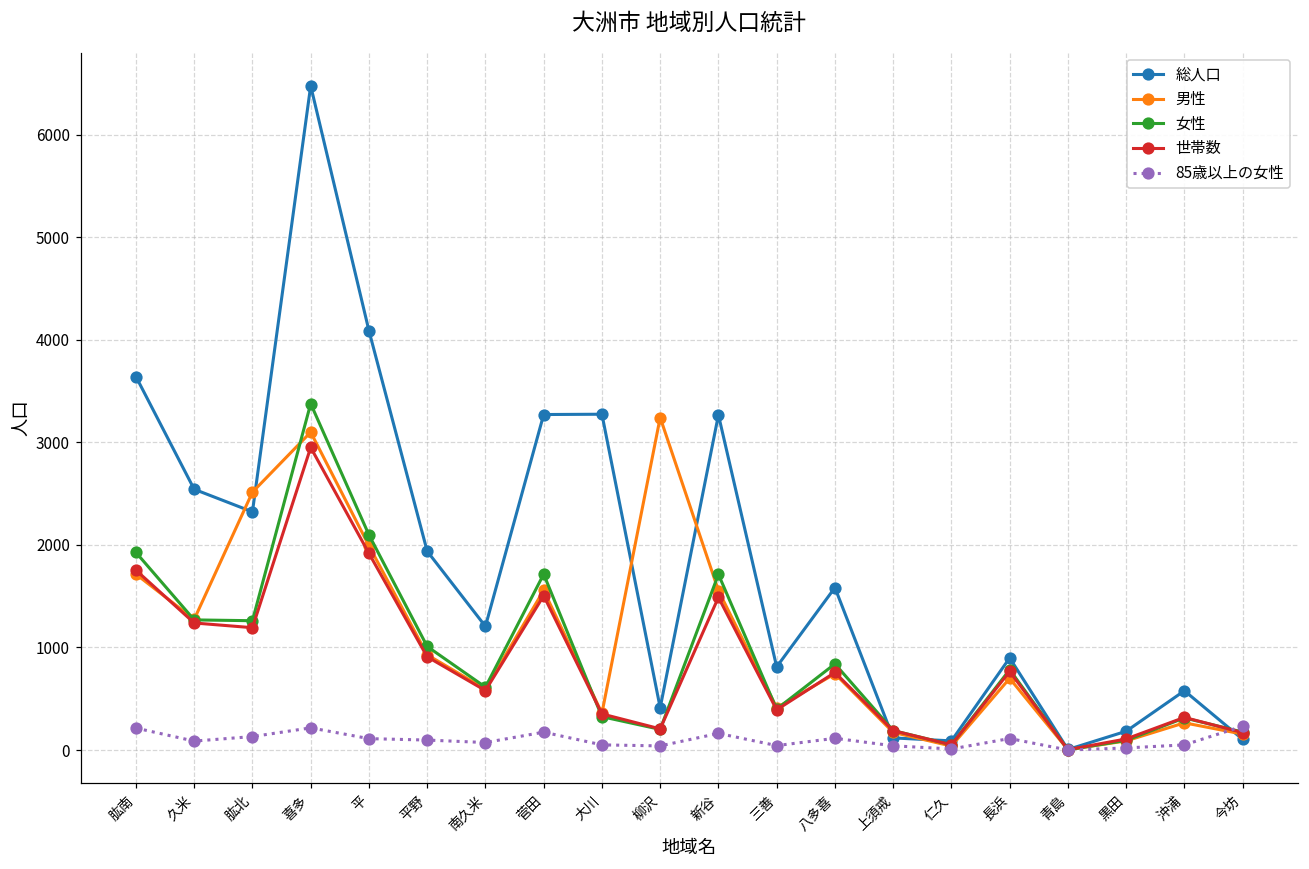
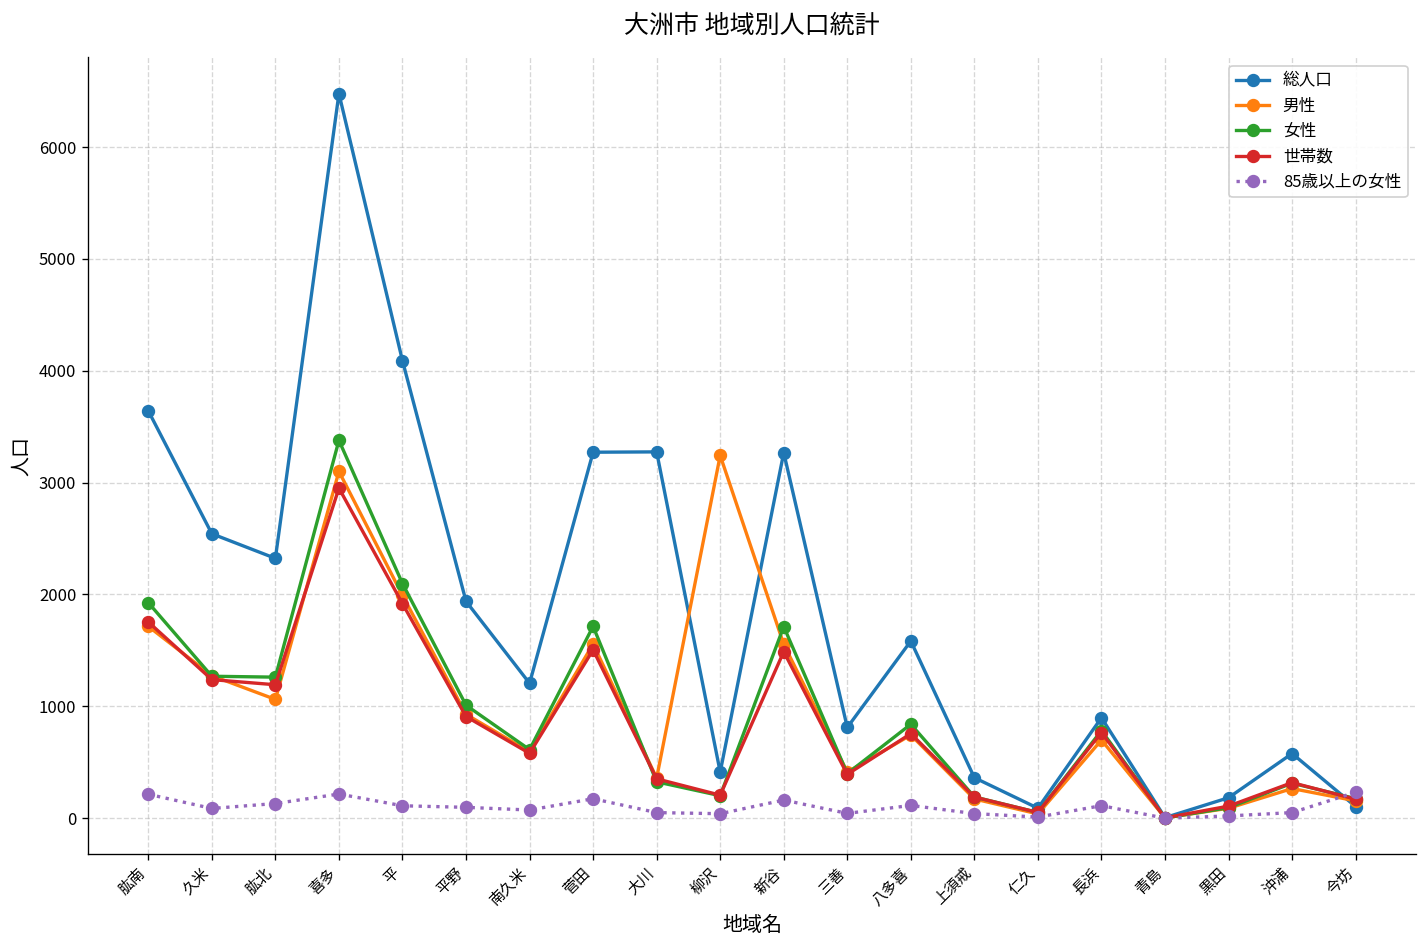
  {
    "総人口": {
      "肱南": 3600,
      "久米": 2500,
      "肱北": 2300,
      "喜多": 6500,
      "平": 4100,
      "平野": 1900,
      "南久米": 1200,
      "菅田": 3300,
      "大川": 3300,
      "柳沢": 400,
      "新谷": 3300,
      "三善": 800,
      "八多喜": 1600,
-     "上須戒": 100,
+     "上須戒": 400,
      "仁久": 100,
      "長浜": 900,
      "黒田": 200,
      "沖浦": 600,
      "今坊": 100
    },
    "男性": {
      "肱南": 1700,
-     "肱北": 2500,
+     "肱北": 1100,
      "喜多": 3100,
      "平": 2000,
      "菅田": 1600,
      "柳沢": 3200,
      "新谷": 1600,
      "長浜": 700,
      "沖浦": 300
    },
    "女性": {
      "肱南": 1900,
      "肱北": 1300,
      "喜多": 3400,
      "平": 2100,
      "平野": 1000,
      "菅田": 1700,
      "新谷": 1700,
      "八多喜": 800
    },
    "世帯数": {
      "肱南": 1800,
      "久米": 1200,
      "肱北": 1200,
      "喜多": 3000,
      "平": 1900,
      "菅田": 1500,
      "新谷": 1500
    },
    "85歳以上の女性": {
      "肱南": 200,
      "久米": 100,
      "肱北": 100,
      "喜多": 200,
      "平": 100,
      "平野": 100,
      "南久米": 100,
      "菅田": 200,
      "大川": 100,
      "柳沢": 0,
      "新谷": 200,
      "三善": 0,
      "八多喜": 100,
      "上須戒": 0,
      "仁久": 0,
      "長浜": 100,
      "黒田": 0,
      "沖浦": 100,
      "今坊": 200
    }
  }
